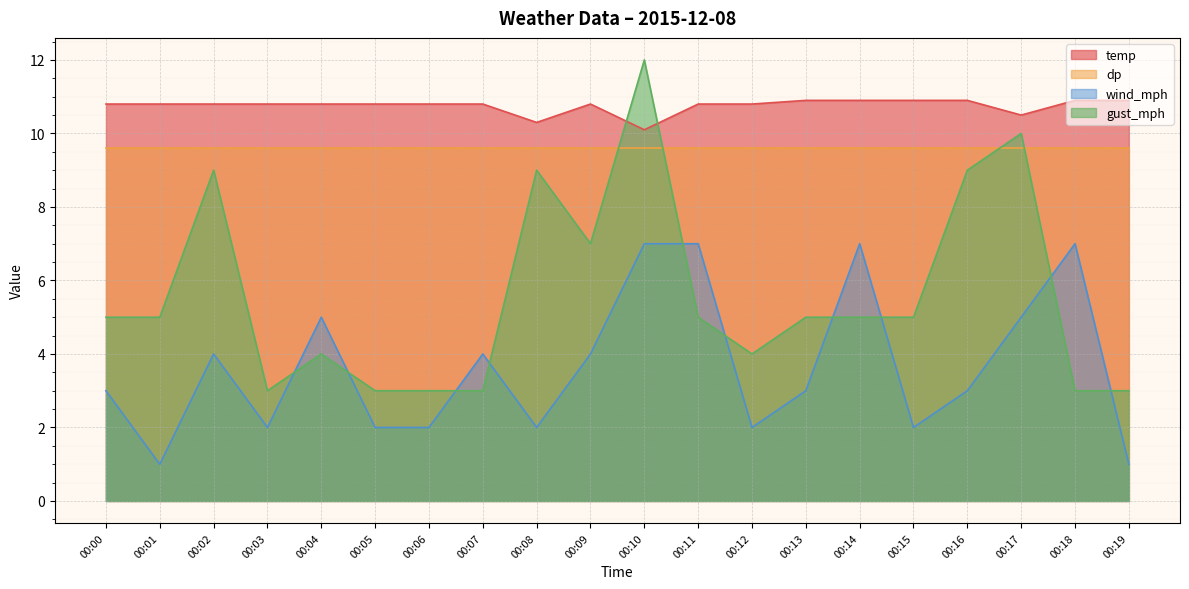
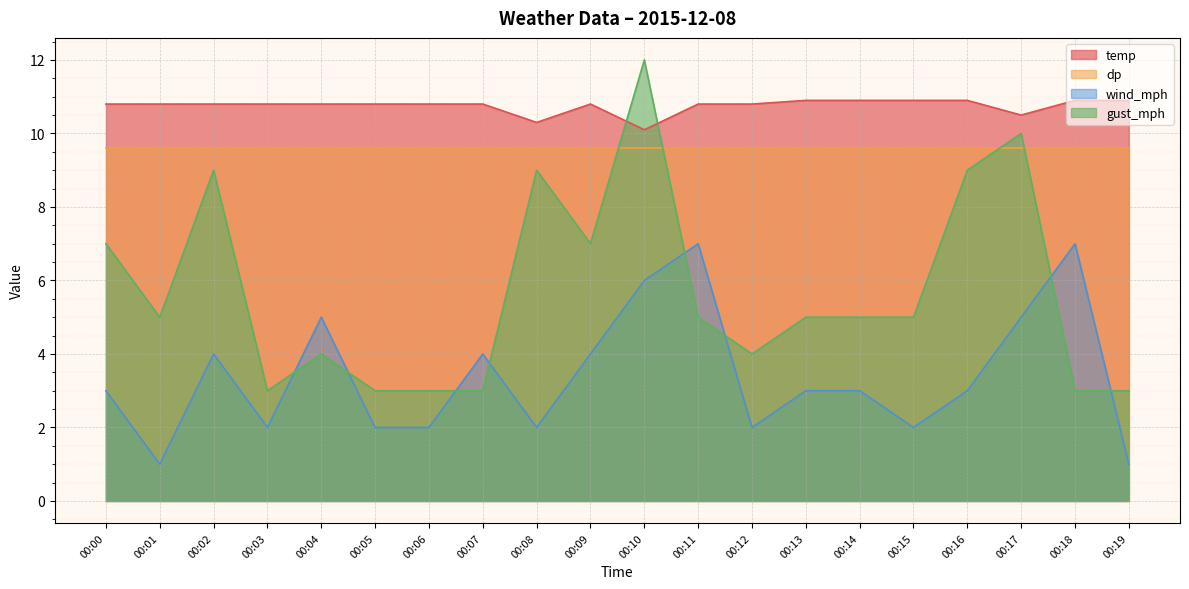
  {
    "temp": {
      "00:00": 10.8,
      "00:01": 10.8,
      "00:02": 10.8,
      "00:03": 10.8,
      "00:04": 10.8,
      "00:05": 10.8,
      "00:06": 10.8,
      "00:07": 10.8,
      "00:08": 10.3,
      "00:09": 10.8,
      "00:10": 10.1,
      "00:11": 10.8,
      "00:12": 10.8,
      "00:13": 10.9,
      "00:14": 10.9,
      "00:15": 10.9,
      "00:16": 10.9,
      "00:17": 10.5
    },
    "dp": {
      "00:00": 9.6,
      "00:01": 9.6,
      "00:02": 9.6,
      "00:03": 9.6,
      "00:04": 9.6,
      "00:05": 9.6,
      "00:06": 9.6,
      "00:07": 9.6,
      "00:08": 9.6,
      "00:09": 9.6,
      "00:10": 9.6,
      "00:11": 9.6,
      "00:12": 9.6,
      "00:13": 9.6,
      "00:14": 9.6,
      "00:15": 9.6,
      "00:16": 9.6,
      "00:17": 9.6,
      "00:18": 9.6,
      "00:19": 9.6
    },
    "wind_mph": {
      "00:00": 3,
      "00:01": 1,
      "00:02": 4,
      "00:03": 2,
      "00:04": 5,
      "00:05": 2,
      "00:06": 2,
      "00:07": 4,
      "00:08": 2,
      "00:09": 4,
-     "00:10": 7,
+     "00:10": 6,
      "00:11": 7,
      "00:12": 2,
      "00:13": 3,
-     "00:14": 7,
+     "00:14": 3,
      "00:15": 2,
      "00:16": 3,
      "00:17": 5,
      "00:18": 7,
      "00:19": 1
    },
    "gust_mph": {
-     "00:00": 5,
+     "00:00": 7,
      "00:01": 5,
      "00:02": 9,
      "00:03": 3,
      "00:04": 4,
      "00:05": 3,
      "00:06": 3,
      "00:07": 3,
      "00:08": 9,
      "00:09": 7,
      "00:10": 12,
      "00:11": 5,
      "00:12": 4,
      "00:13": 5,
      "00:14": 5,
      "00:15": 5,
      "00:16": 9,
      "00:17": 10,
      "00:18": 3,
      "00:19": 3
    }
  }
